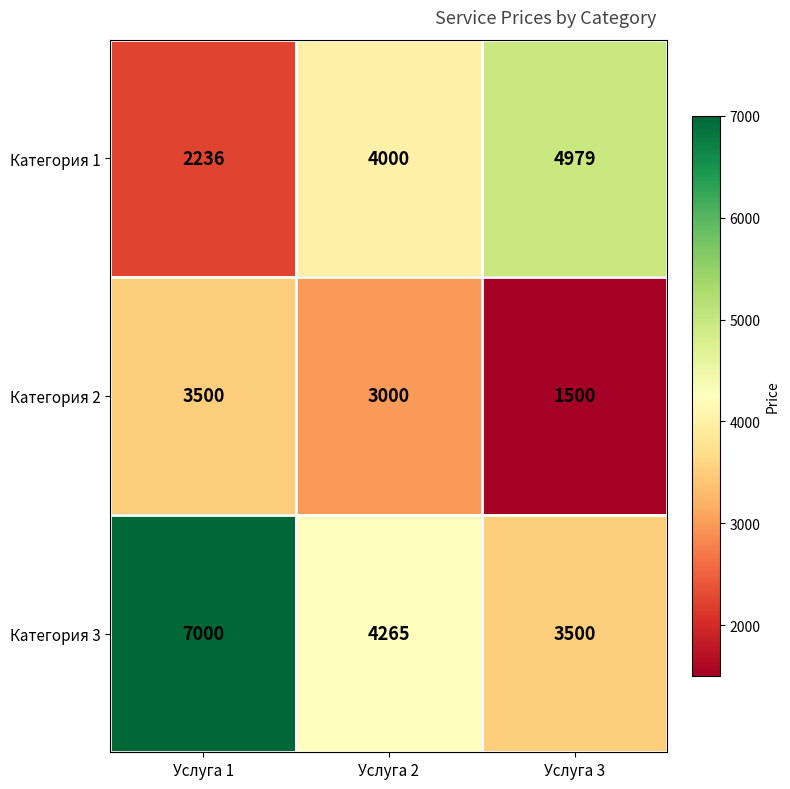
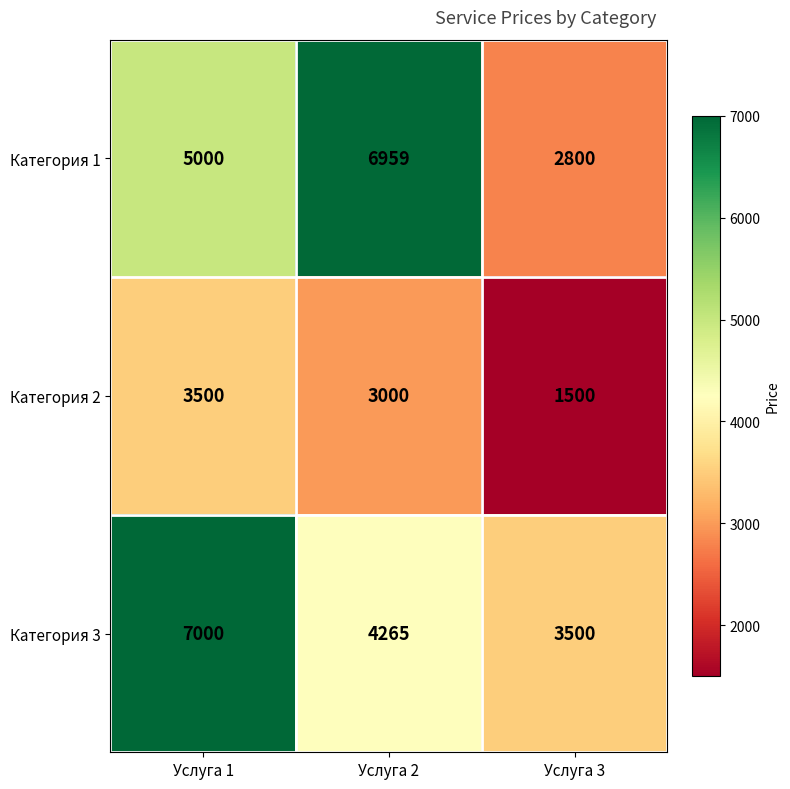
  {
    "Категория 1": {
-     "Услуга 1": 2236,
-     "Услуга 2": 4000,
-     "Услуга 3": 4979
+     "Услуга 1": 5000,
+     "Услуга 2": 6959,
+     "Услуга 3": 2800
    },
    "Категория 2": {
      "Услуга 1": 3500,
      "Услуга 2": 3000,
      "Услуга 3": 1500
    },
    "Категория 3": {
      "Услуга 1": 7000,
      "Услуга 2": 4265,
      "Услуга 3": 3500
    }
  }
